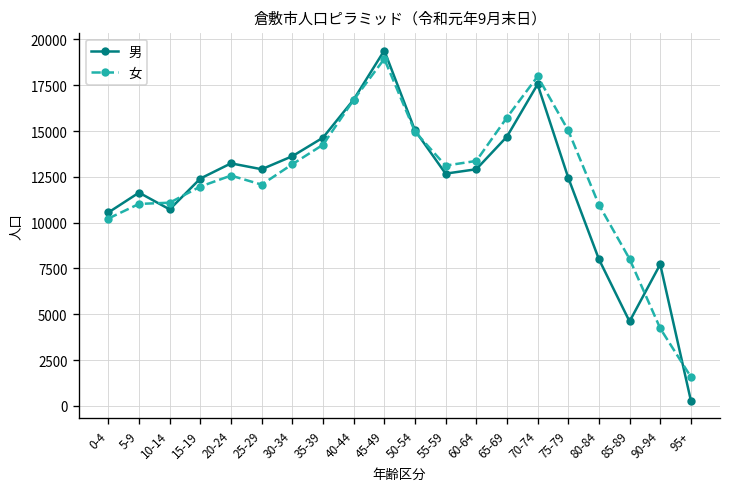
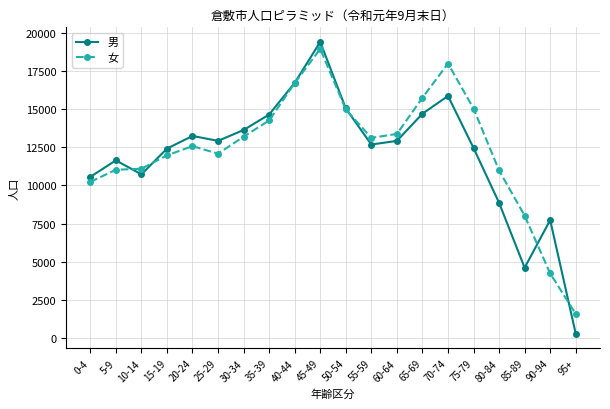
  {
    "男": {
      "0-4": 10600,
      "5-9": 11600,
      "10-14": 10700,
      "15-19": 12400,
      "20-24": 13200,
      "25-29": 12900,
      "30-34": 13600,
      "35-39": 14600,
      "45-49": 19400,
      "55-59": 12700,
      "60-64": 12900,
      "65-69": 14700,
-     "70-74": 17500,
+     "70-74": 15900,
      "75-79": 12500,
-     "80-84": 8000,
+     "80-84": 8900,
      "85-89": 4600,
      "90-94": 7700,
      "95+": 300
    },
    "女": {
      "0-4": 10200,
      "5-9": 11000,
      "10-14": 11100,
      "15-19": 12000,
      "20-24": 12600,
      "25-29": 12100,
      "30-34": 13200,
      "35-39": 14200,
      "45-49": 18900,
      "55-59": 13100,
      "60-64": 13400,
      "65-69": 15700,
      "70-74": 18000,
      "75-79": 15000,
      "80-84": 11000,
      "85-89": 8000,
      "90-94": 4200,
      "95+": 1600
    }
  }
